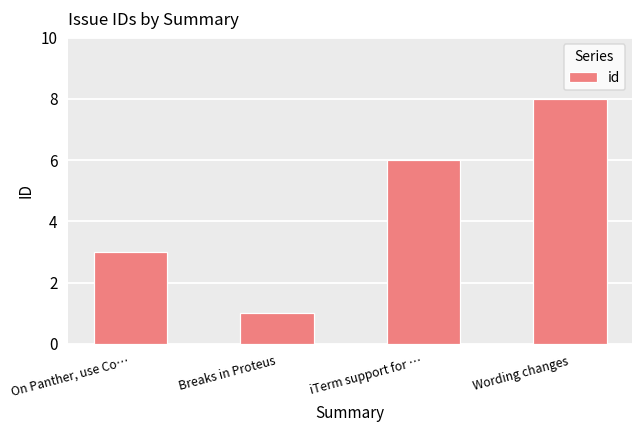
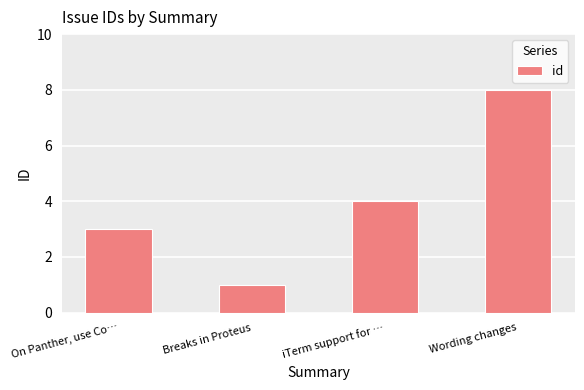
  {
    "On Panther, use Co…": 3,
    "Breaks in Proteus": 1,
-   "iTerm support for …": 6,
+   "iTerm support for …": 4,
    "Wording changes": 8
  }
